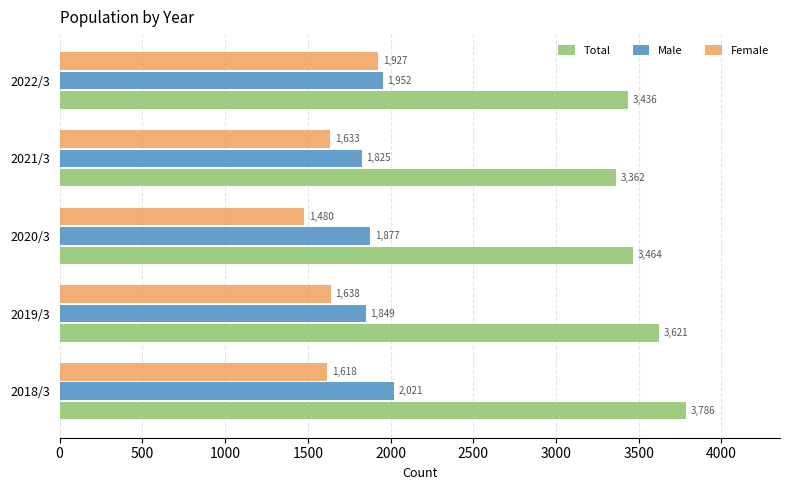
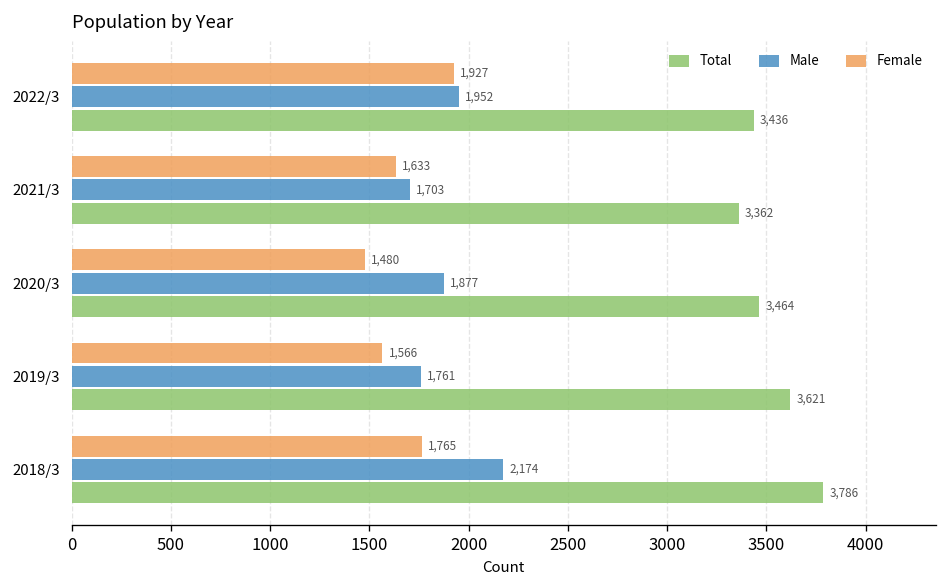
  {
    "Total": {
      "2022/3": "3,436",
      "2021/3": "3,362",
      "2020/3": "3,464",
      "2019/3": "3,621",
      "2018/3": "3,786"
    },
    "Male": {
      "2022/3": "1,952",
-     "2021/3": "1,825",
+     "2021/3": "1,703",
      "2020/3": "1,877",
-     "2019/3": "1,849",
-     "2018/3": "2,021"
+     "2019/3": "1,761",
+     "2018/3": "2,174"
    },
    "Female": {
      "2022/3": "1,927",
      "2021/3": "1,633",
      "2020/3": "1,480",
-     "2019/3": "1,638",
-     "2018/3": "1,618"
+     "2019/3": "1,566",
+     "2018/3": "1,765"
    }
  }
